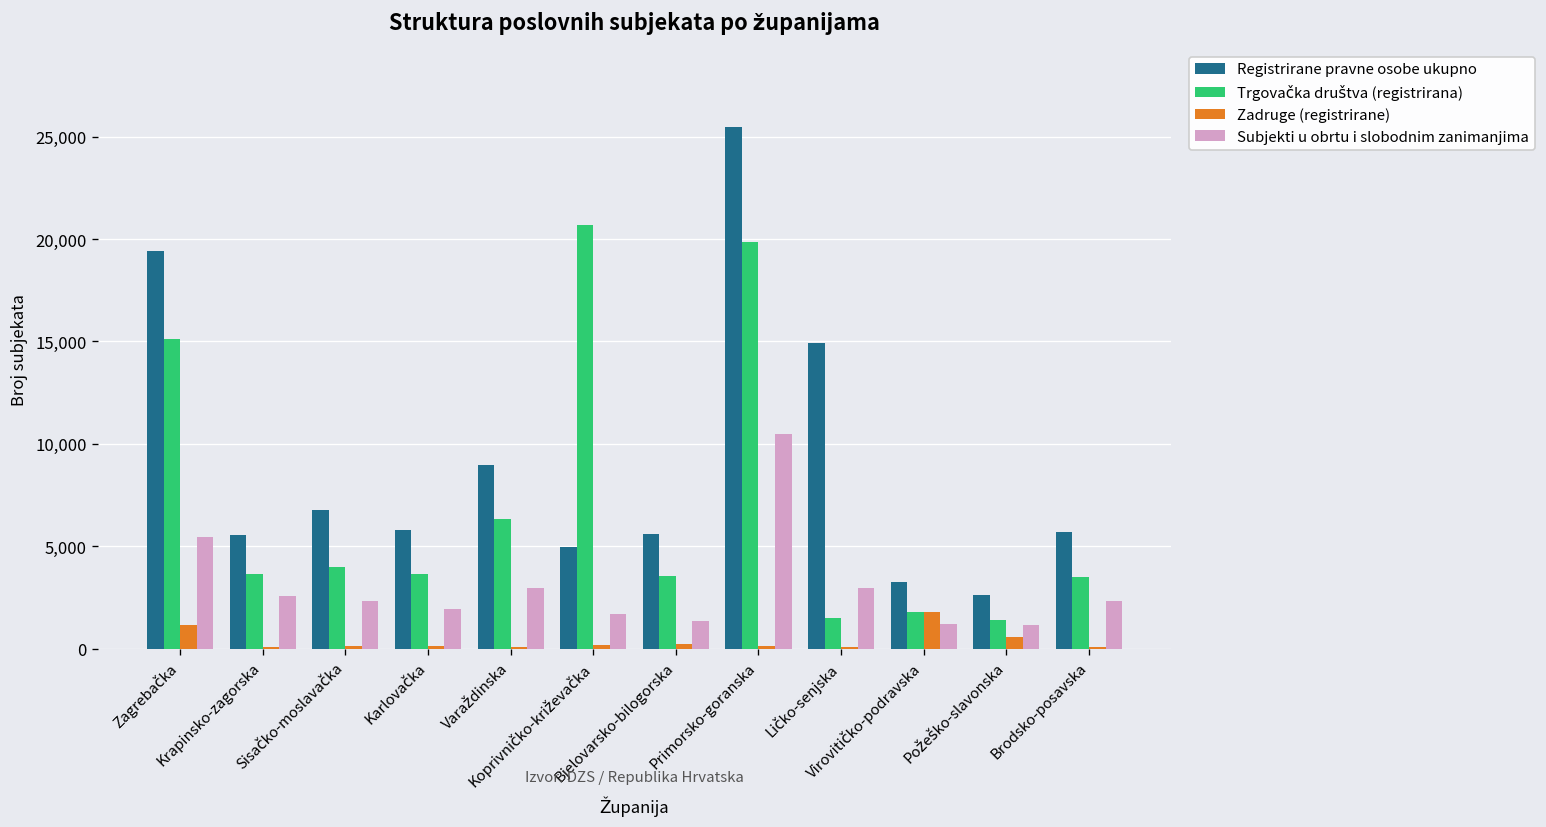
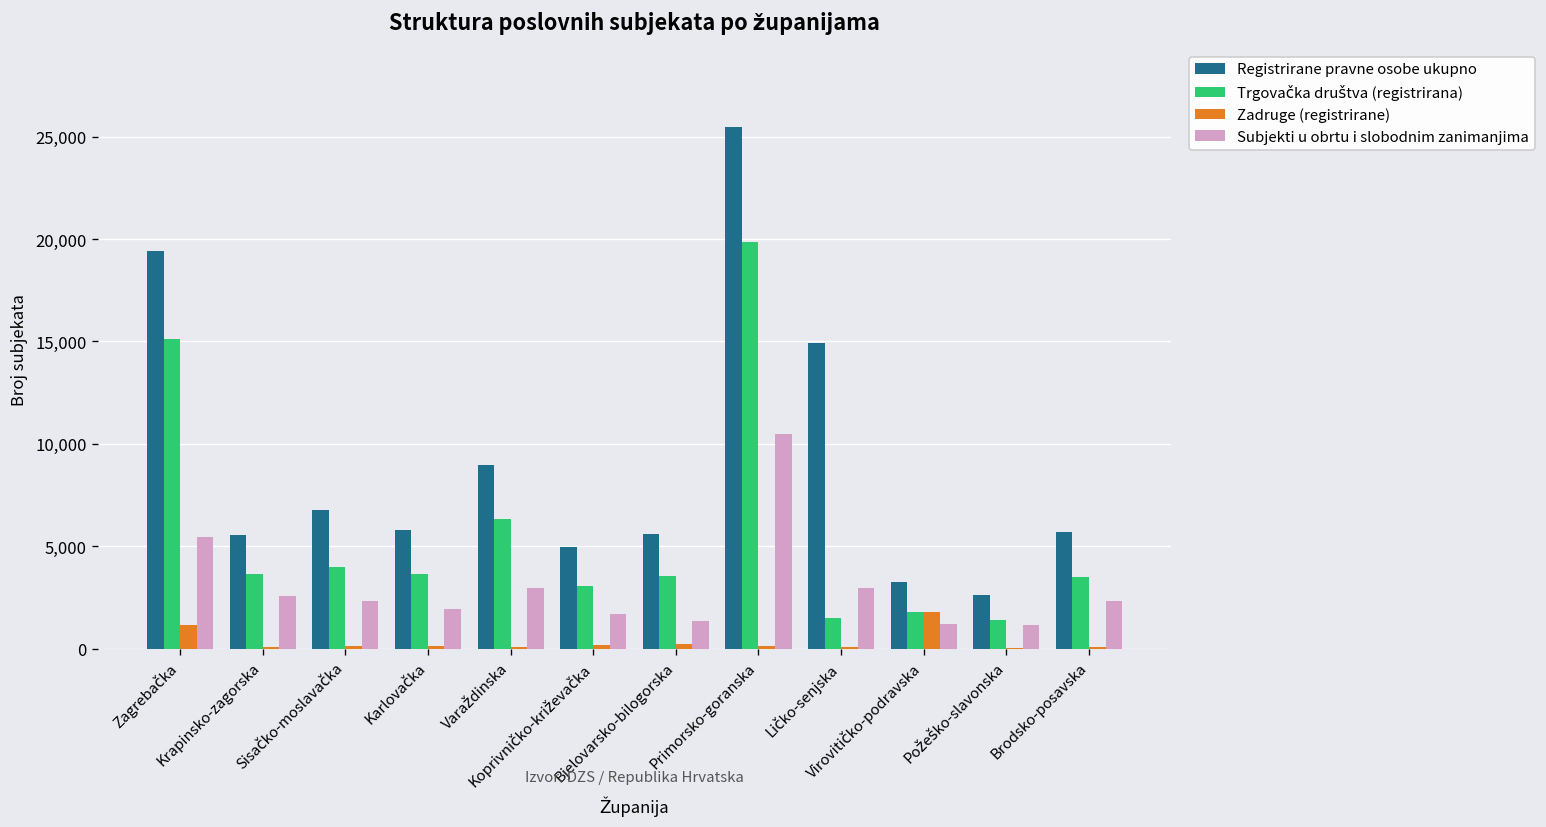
  {
    "Registrirane pravne osobe ukupno": {
      "Zagrebačka": "19,400",
      "Krapinsko-zagorska": "5,600",
      "Sisačko-moslavačka": "6,800",
      "Karlovačka": "5,800",
      "Varaždinska": "9,000",
      "Koprivničko-križevačka": "5,000",
      "Bjelovarsko-bilogorska": "5,600",
      "Primorsko-goranska": "25,500",
      "Ličko-senjska": "14,900",
      "Virovitičko-podravska": "3,200",
      "Požeško-slavonska": "2,600",
      "Brodsko-posavska": "5,700"
    },
    "Trgovačka društva (registrirana)": {
      "Zagrebačka": "15,100",
      "Krapinsko-zagorska": "3,700",
      "Sisačko-moslavačka": "4,000",
      "Karlovačka": "3,700",
      "Varaždinska": "6,300",
-     "Koprivničko-križevačka": "20,700",
+     "Koprivničko-križevačka": "3,000",
      "Bjelovarsko-bilogorska": "3,500",
      "Primorsko-goranska": "19,800",
      "Ličko-senjska": "1,500",
      "Virovitičko-podravska": "1,800",
      "Požeško-slavonska": "1,400",
      "Brodsko-posavska": "3,500"
    },
    "Zadruge (registrirane)": {
      "Zagrebačka": "1,200",
      "Sisačko-moslavačka": "200",
      "Koprivničko-križevačka": "200",
      "Bjelovarsko-bilogorska": "200",
      "Virovitičko-podravska": "1,800",
-     "Požeško-slavonska": "600"
+     "Požeško-slavonska": "0"
    },
    "Subjekti u obrtu i slobodnim zanimanjima": {
      "Zagrebačka": "5,500",
      "Krapinsko-zagorska": "2,600",
      "Sisačko-moslavačka": "2,300",
      "Karlovačka": "1,900",
      "Varaždinska": "3,000",
      "Koprivničko-križevačka": "1,700",
      "Bjelovarsko-bilogorska": "1,300",
      "Primorsko-goranska": "10,500",
      "Ličko-senjska": "3,000",
      "Virovitičko-podravska": "1,200",
      "Požeško-slavonska": "1,200",
      "Brodsko-posavska": "2,300"
    }
  }
